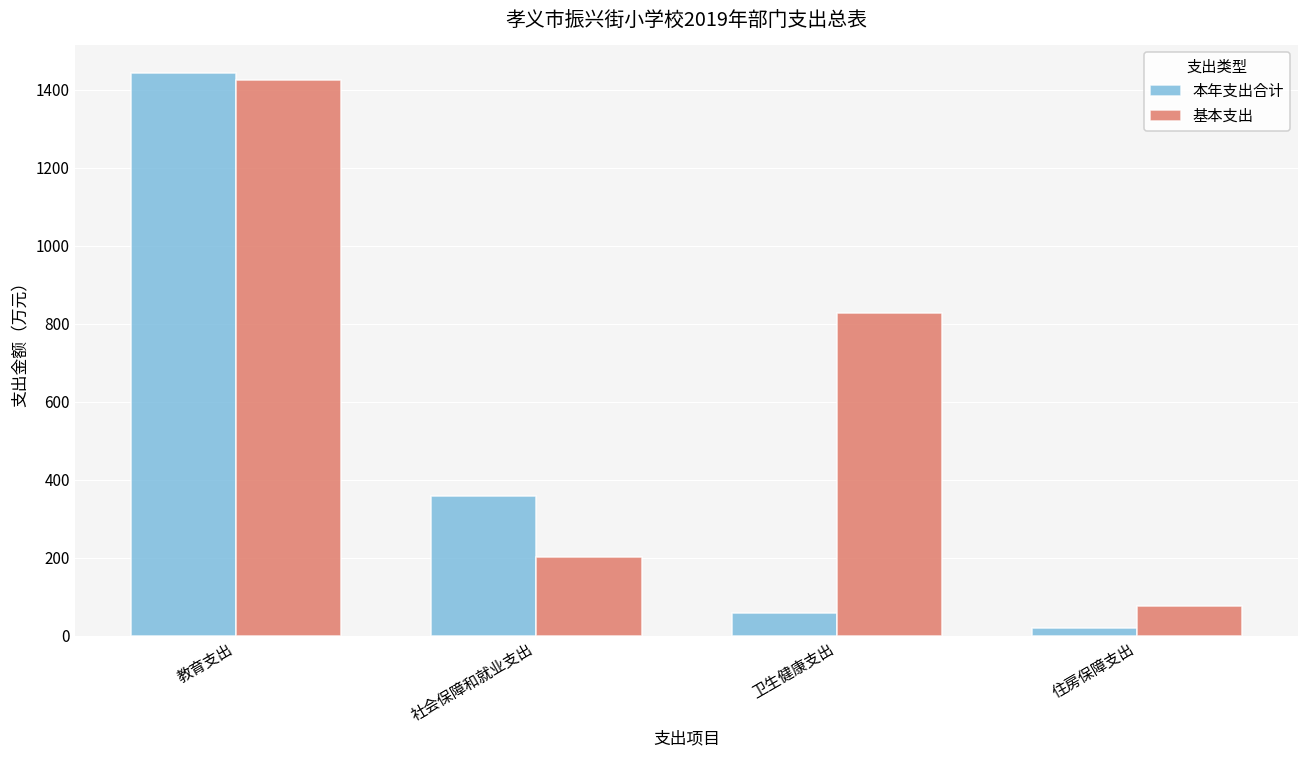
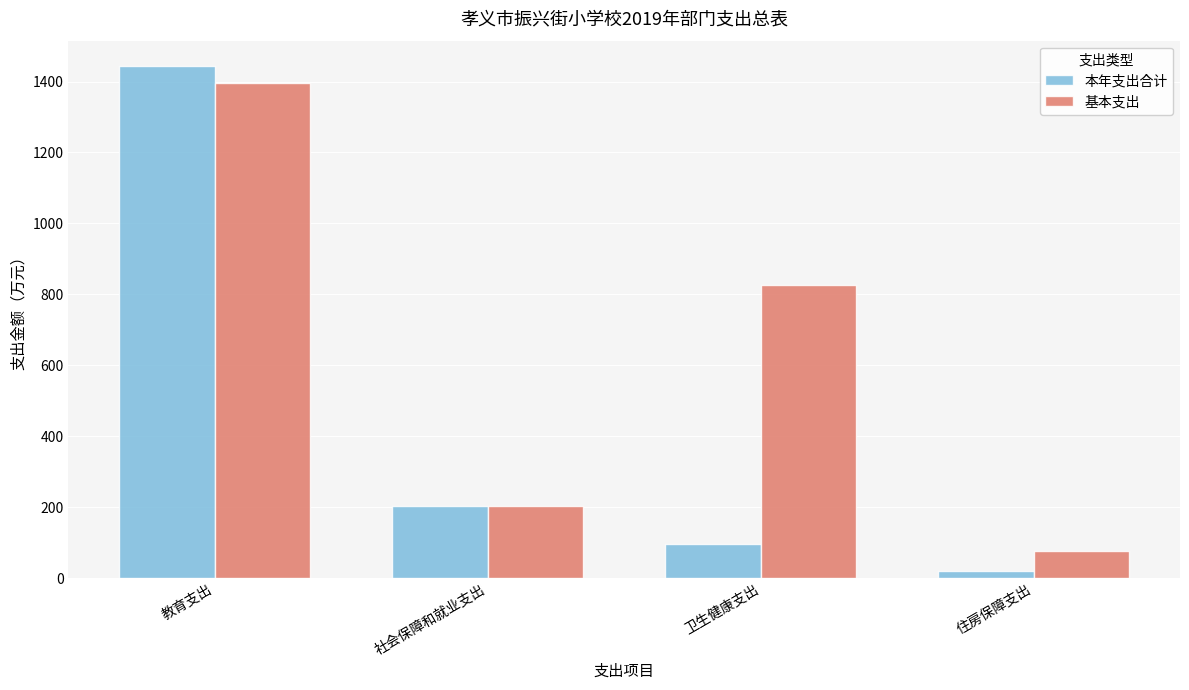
  {
    "本年支出合计": {
      "教育支出": 1440,
-     "社会保障和就业支出": 360,
-     "卫生健康支出": 60,
+     "社会保障和就业支出": 200,
+     "卫生健康支出": 100,
      "住房保障支出": 20
    },
    "基本支出": {
-     "教育支出": 1420,
+     "教育支出": 1400,
      "社会保障和就业支出": 200,
      "卫生健康支出": 830,
      "住房保障支出": 80
    }
  }
